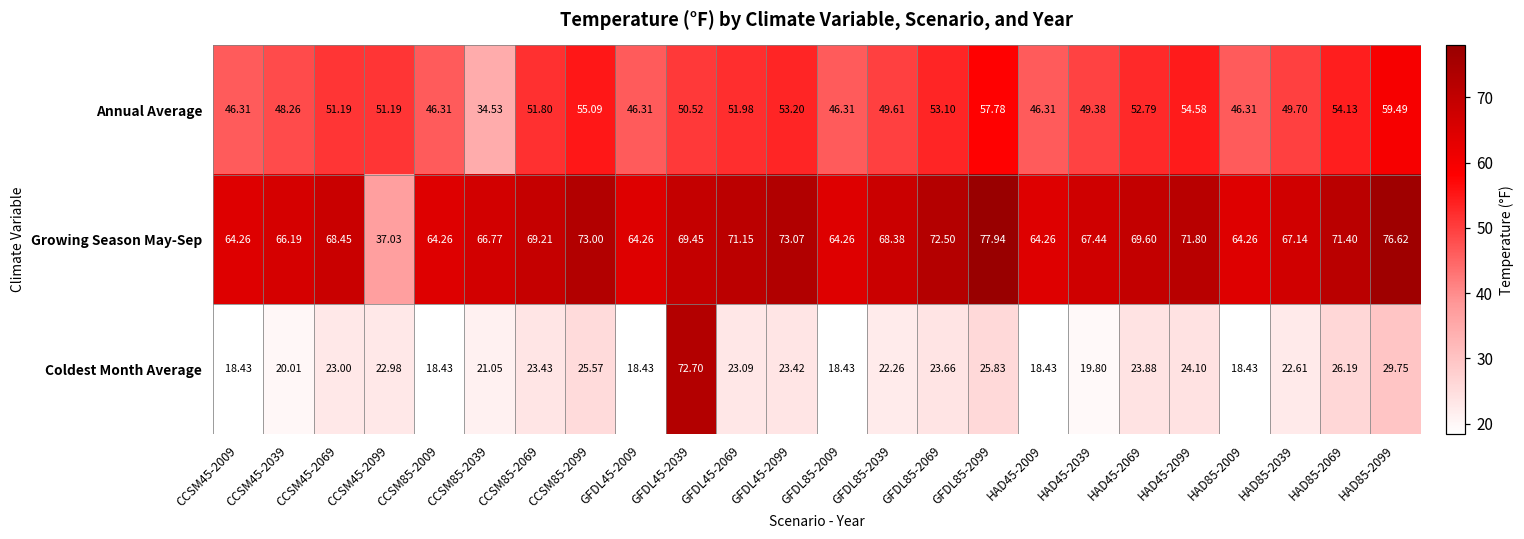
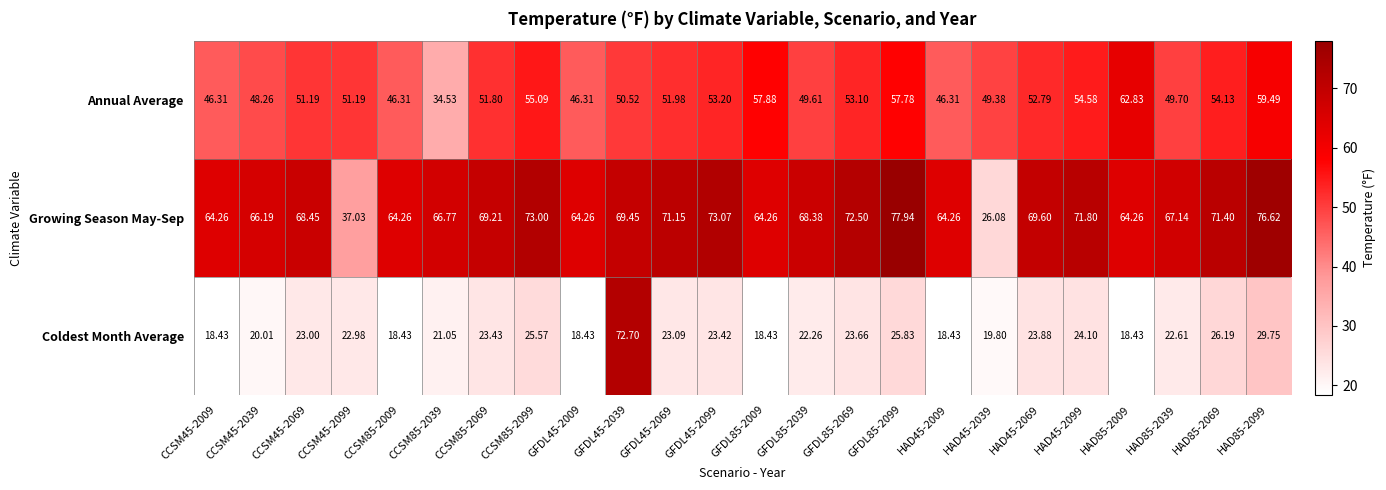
  {
    "Annual Average": {
      "CCSM45-2009": 46.31,
      "CCSM45-2039": 48.26,
      "CCSM45-2069": 51.19,
      "CCSM45-2099": 51.19,
      "CCSM85-2009": 46.31,
      "CCSM85-2039": 34.53,
      "CCSM85-2069": 51.80,
      "CCSM85-2099": 55.09,
      "GFDL45-2009": 46.31,
      "GFDL45-2039": 50.52,
      "GFDL45-2069": 51.98,
      "GFDL45-2099": 53.20,
-     "GFDL85-2009": 46.31,
+     "GFDL85-2009": 57.88,
      "GFDL85-2039": 49.61,
      "GFDL85-2069": 53.10,
      "GFDL85-2099": 57.78,
      "HAD45-2009": 46.31,
      "HAD45-2039": 49.38,
      "HAD45-2069": 52.79,
      "HAD45-2099": 54.58,
-     "HAD85-2009": 46.31,
+     "HAD85-2009": 62.83,
      "HAD85-2039": 49.70,
      "HAD85-2069": 54.13,
      "HAD85-2099": 59.49
    },
    "Growing Season May-Sep": {
      "CCSM45-2009": 64.26,
      "CCSM45-2039": 66.19,
      "CCSM45-2069": 68.45,
      "CCSM45-2099": 37.03,
      "CCSM85-2009": 64.26,
      "CCSM85-2039": 66.77,
      "CCSM85-2069": 69.21,
      "CCSM85-2099": 73.00,
      "GFDL45-2009": 64.26,
      "GFDL45-2039": 69.45,
      "GFDL45-2069": 71.15,
      "GFDL45-2099": 73.07,
      "GFDL85-2009": 64.26,
      "GFDL85-2039": 68.38,
      "GFDL85-2069": 72.50,
      "GFDL85-2099": 77.94,
      "HAD45-2009": 64.26,
-     "HAD45-2039": 67.44,
+     "HAD45-2039": 26.08,
      "HAD45-2069": 69.60,
      "HAD45-2099": 71.80,
      "HAD85-2009": 64.26,
      "HAD85-2039": 67.14,
      "HAD85-2069": 71.40,
      "HAD85-2099": 76.62
    },
    "Coldest Month Average": {
      "CCSM45-2009": 18.43,
      "CCSM45-2039": 20.01,
      "CCSM45-2069": 23.00,
      "CCSM45-2099": 22.98,
      "CCSM85-2009": 18.43,
      "CCSM85-2039": 21.05,
      "CCSM85-2069": 23.43,
      "CCSM85-2099": 25.57,
      "GFDL45-2009": 18.43,
      "GFDL45-2039": 72.70,
      "GFDL45-2069": 23.09,
      "GFDL45-2099": 23.42,
      "GFDL85-2009": 18.43,
      "GFDL85-2039": 22.26,
      "GFDL85-2069": 23.66,
      "GFDL85-2099": 25.83,
      "HAD45-2009": 18.43,
      "HAD45-2039": 19.80,
      "HAD45-2069": 23.88,
      "HAD45-2099": 24.10,
      "HAD85-2009": 18.43,
      "HAD85-2039": 22.61,
      "HAD85-2069": 26.19,
      "HAD85-2099": 29.75
    }
  }
